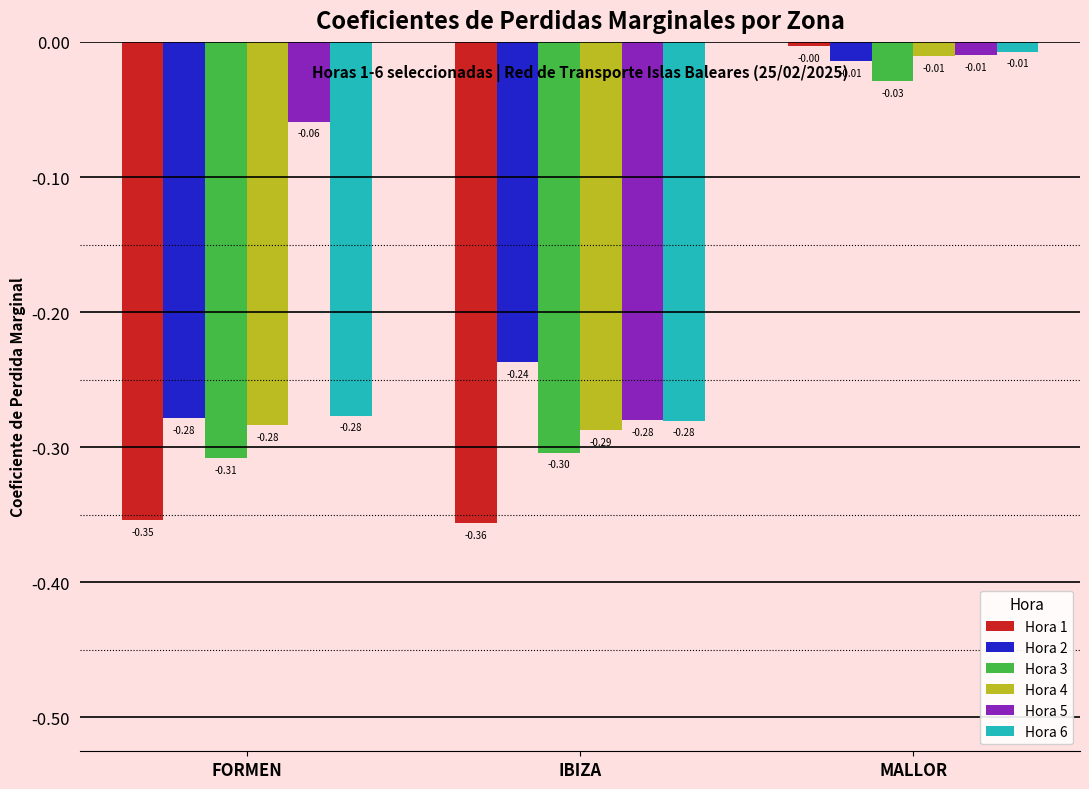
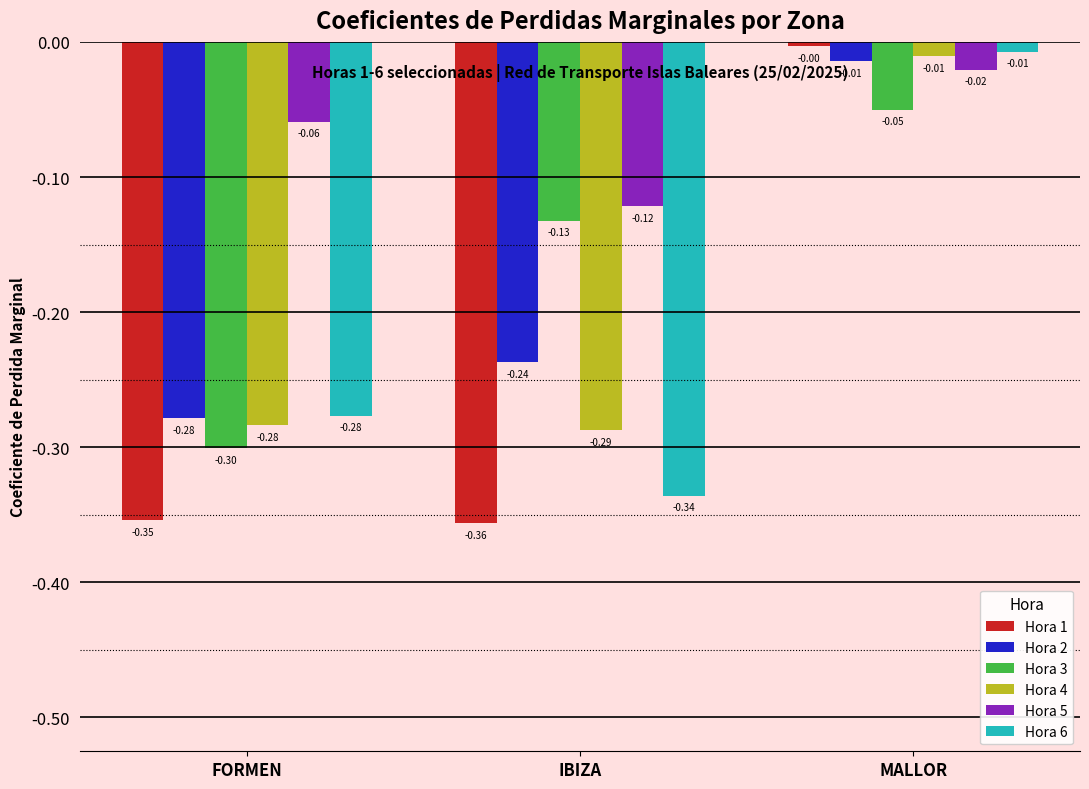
  {
    "Hora 1": {
      "FORMEN": -0.35,
      "IBIZA": -0.36,
      "MALLOR": -0.00
    },
    "Hora 2": {
      "FORMEN": -0.28,
      "IBIZA": -0.24
    },
    "Hora 3": {
-     "FORMEN": -0.31,
-     "IBIZA": -0.30,
-     "MALLOR": -0.03
+     "FORMEN": -0.30,
+     "IBIZA": -0.13,
+     "MALLOR": -0.05
    },
    "Hora 4": {
      "FORMEN": -0.28,
      "IBIZA": -0.29,
      "MALLOR": -0.01
    },
    "Hora 5": {
      "FORMEN": -0.06,
-     "IBIZA": -0.28,
-     "MALLOR": -0.01
+     "IBIZA": -0.12,
+     "MALLOR": -0.02
    },
    "Hora 6": {
      "FORMEN": -0.28,
-     "IBIZA": -0.28,
+     "IBIZA": -0.34,
      "MALLOR": -0.01
    }
  }
